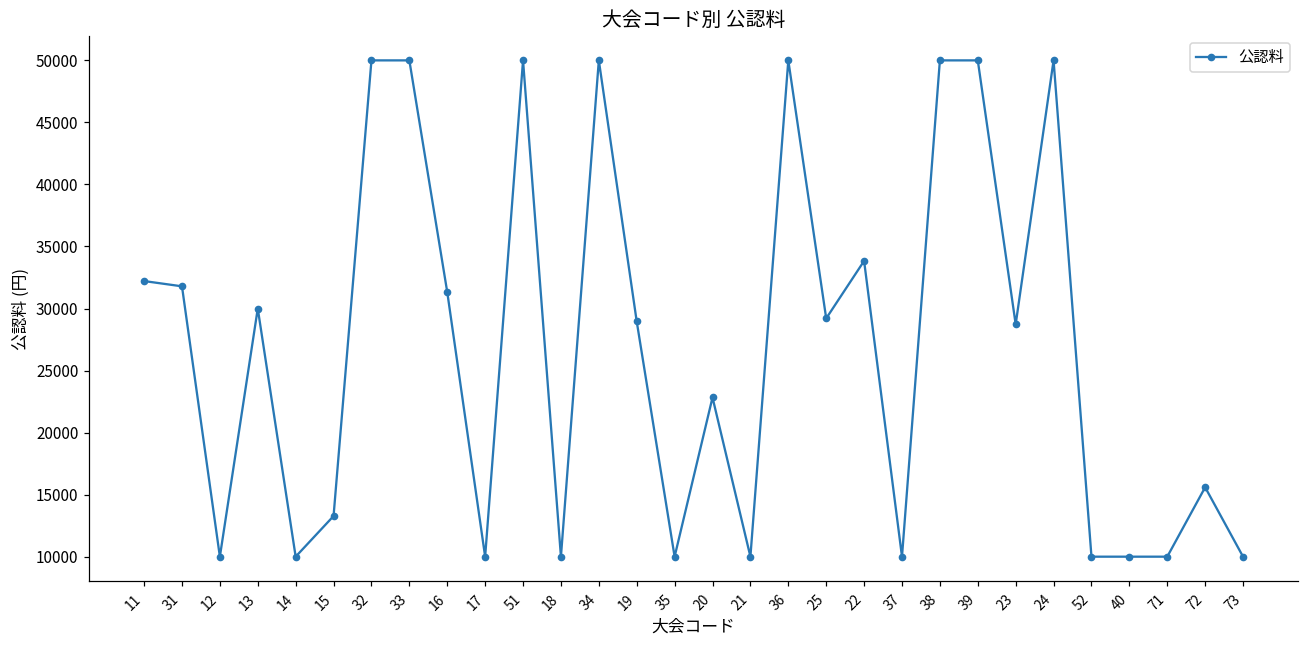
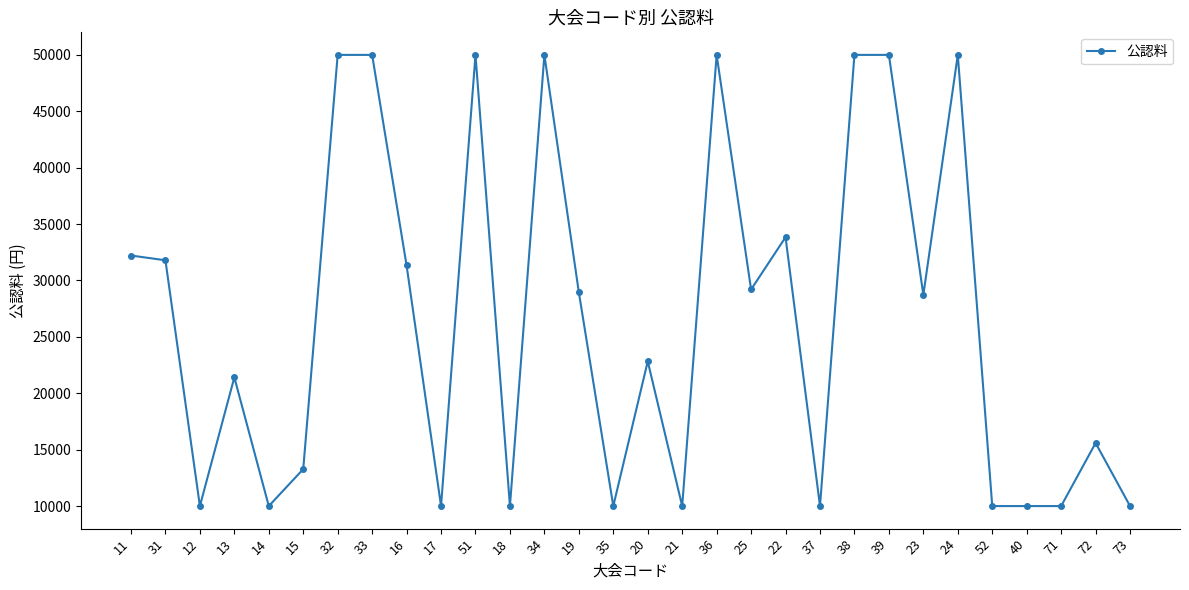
  {
    "11": 32200,
    "31": 31800,
    "12": 10000,
-   "13": 30000,
+   "13": 21400,
    "14": 10000,
    "15": 13300,
    "32": 50000,
    "33": 50000,
    "16": 31300,
    "17": 10000,
    "51": 50000,
    "18": 10000,
    "34": 50000,
    "19": 29000,
    "35": 10000,
    "20": 22800,
    "21": 10000,
    "36": 50000,
    "25": 29200,
    "22": 33800,
    "37": 10000,
    "38": 50000,
    "39": 50000,
    "23": 28700,
    "24": 50000,
    "52": 10000,
    "40": 10000,
    "71": 10000,
    "72": 15600,
    "73": 10000
  }
